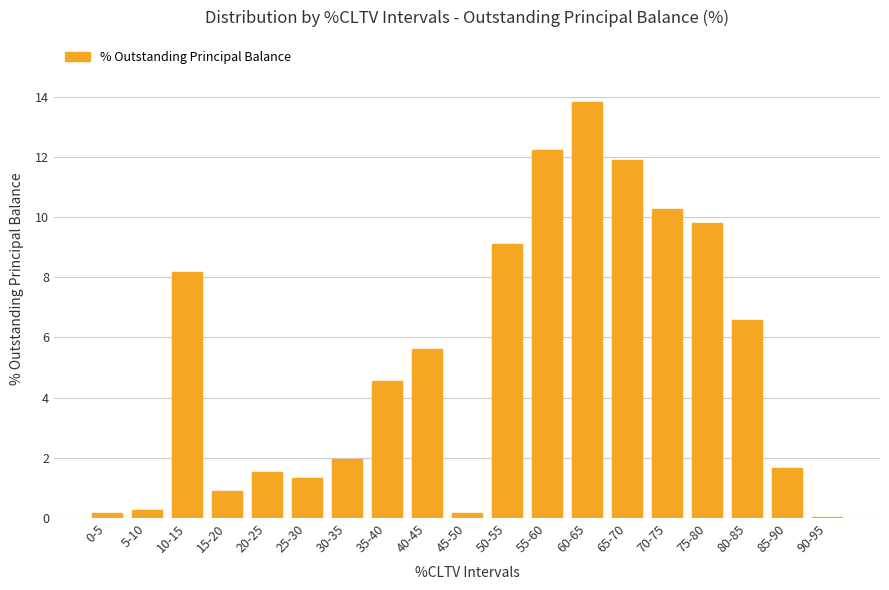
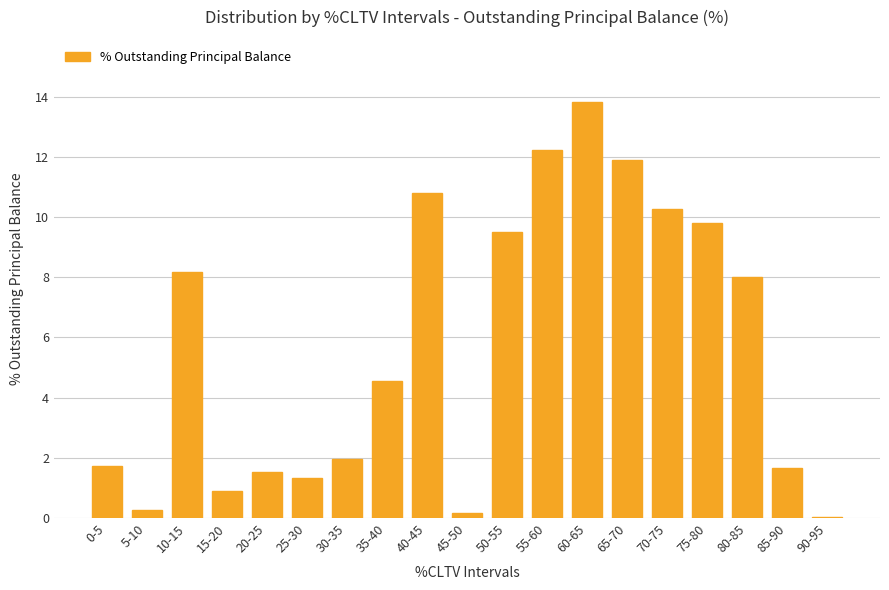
  {
-   "0-5": 0.2,
+   "0-5": 1.7,
    "5-10": 0.3,
    "10-15": 8.2,
    "15-20": 0.9,
    "20-25": 1.5,
    "25-30": 1.3,
    "30-35": 2.0,
    "35-40": 4.6,
-   "40-45": 5.6,
+   "40-45": 10.8,
    "45-50": 0.2,
-   "50-55": 9.1,
+   "50-55": 9.5,
    "55-60": 12.2,
    "60-65": 13.8,
    "65-70": 11.9,
    "70-75": 10.3,
    "75-80": 9.8,
-   "80-85": 6.6,
+   "80-85": 8.0,
    "85-90": 1.7
  }
